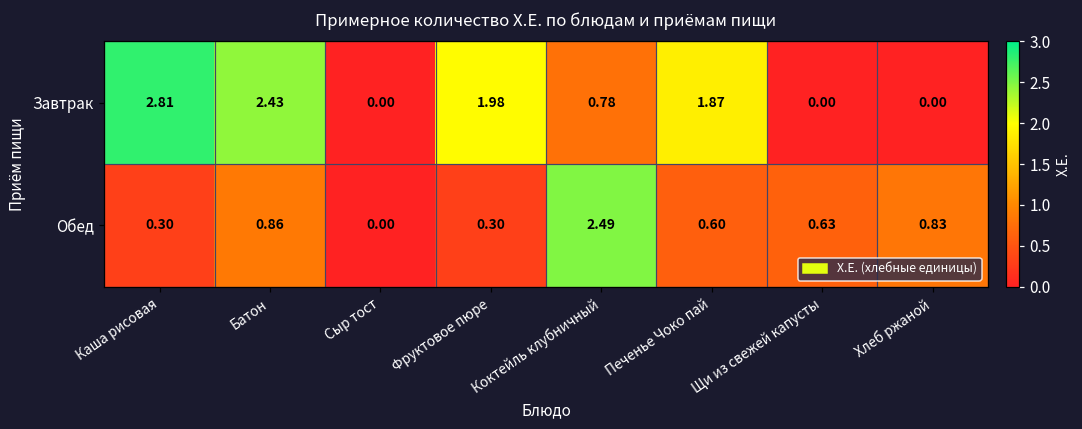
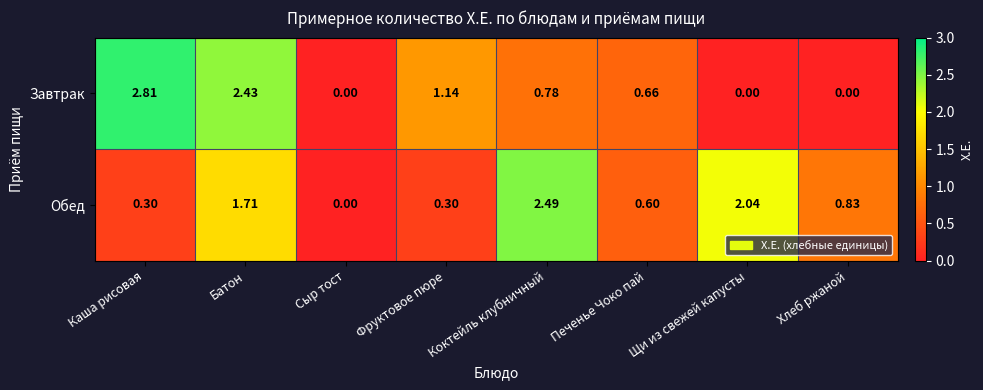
  {
    "Завтрак": {
      "Каша рисовая": 2.81,
      "Батон": 2.43,
      "Сыр тост": 0.00,
-     "Фруктовое пюре": 1.98,
+     "Фруктовое пюре": 1.14,
      "Коктейль клубничный": 0.78,
-     "Печенье Чоко пай": 1.87,
+     "Печенье Чоко пай": 0.66,
      "Щи из свежей капусты": 0.00,
      "Хлеб ржаной": 0.00
    },
    "Обед": {
      "Каша рисовая": 0.30,
-     "Батон": 0.86,
+     "Батон": 1.71,
      "Сыр тост": 0.00,
      "Фруктовое пюре": 0.30,
      "Коктейль клубничный": 2.49,
      "Печенье Чоко пай": 0.60,
-     "Щи из свежей капусты": 0.63,
+     "Щи из свежей капусты": 2.04,
      "Хлеб ржаной": 0.83
    }
  }
